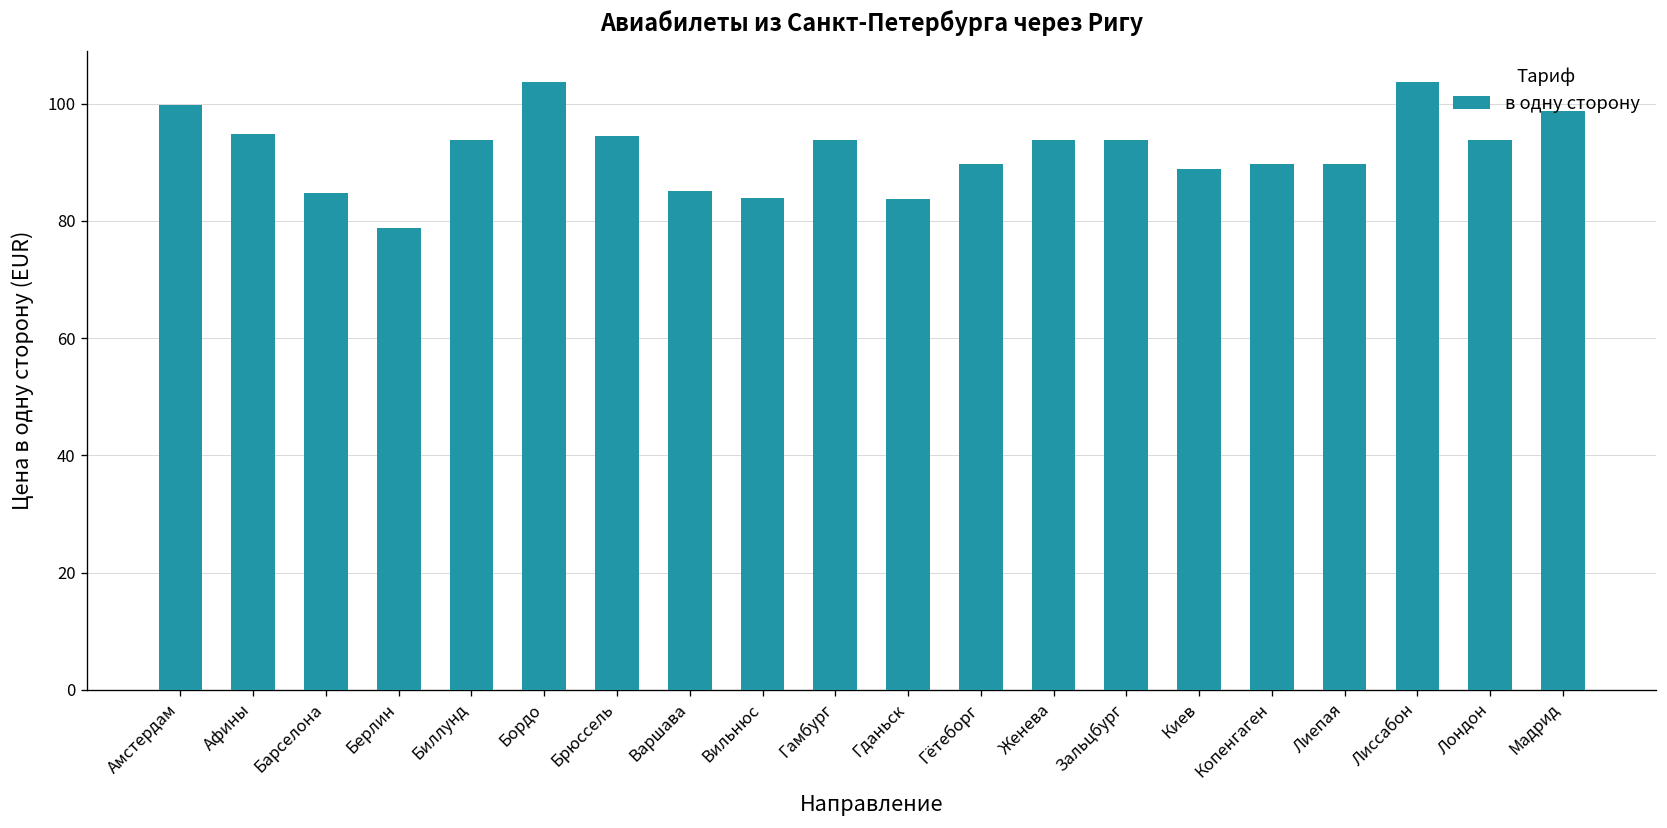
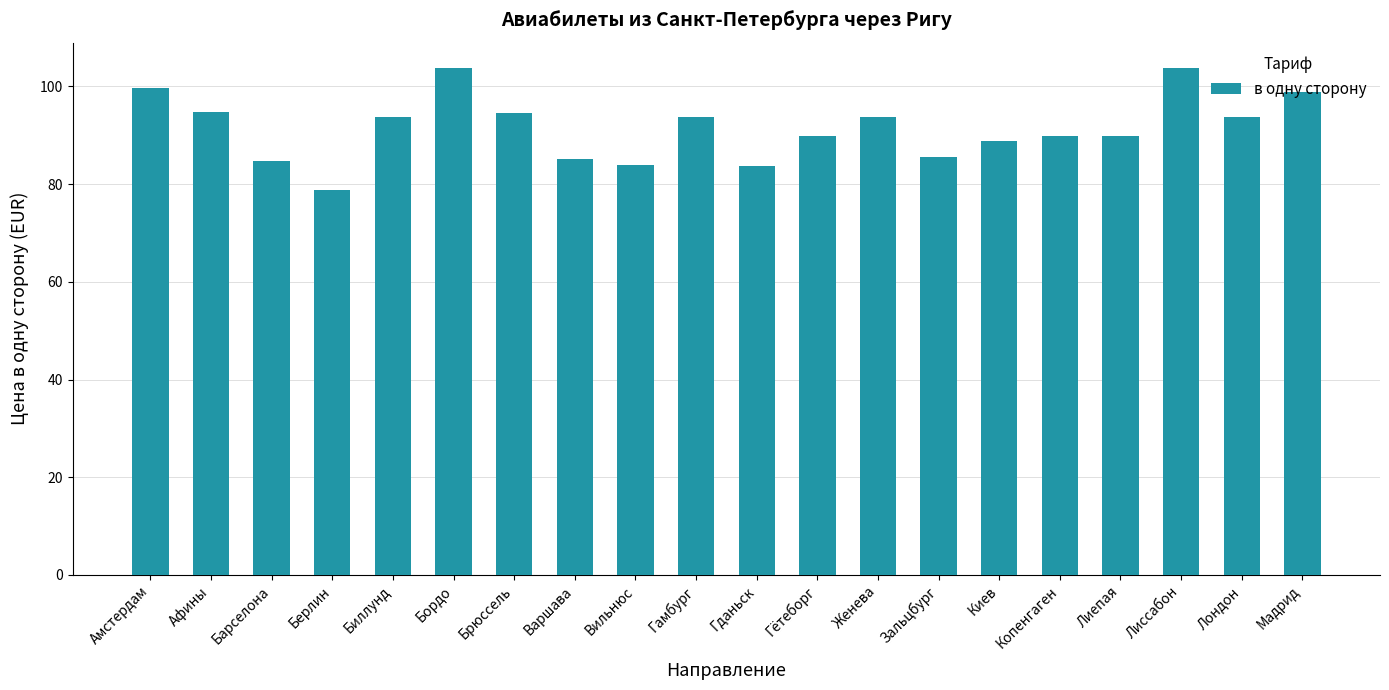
  {
    "Амстердам": 100,
    "Афины": 95,
    "Барселона": 85,
    "Берлин": 79,
    "Биллунд": 94,
    "Бордо": 104,
    "Брюссель": 95,
    "Варшава": 85,
    "Вильнюс": 84,
    "Гамбург": 94,
    "Гданьск": 84,
    "Гётеборг": 90,
    "Женева": 94,
-   "Зальцбург": 94,
+   "Зальцбург": 86,
    "Киев": 89,
    "Копенгаген": 90,
    "Лиепая": 90,
    "Лиссабон": 104,
    "Лондон": 94,
    "Мадрид": 99
  }
